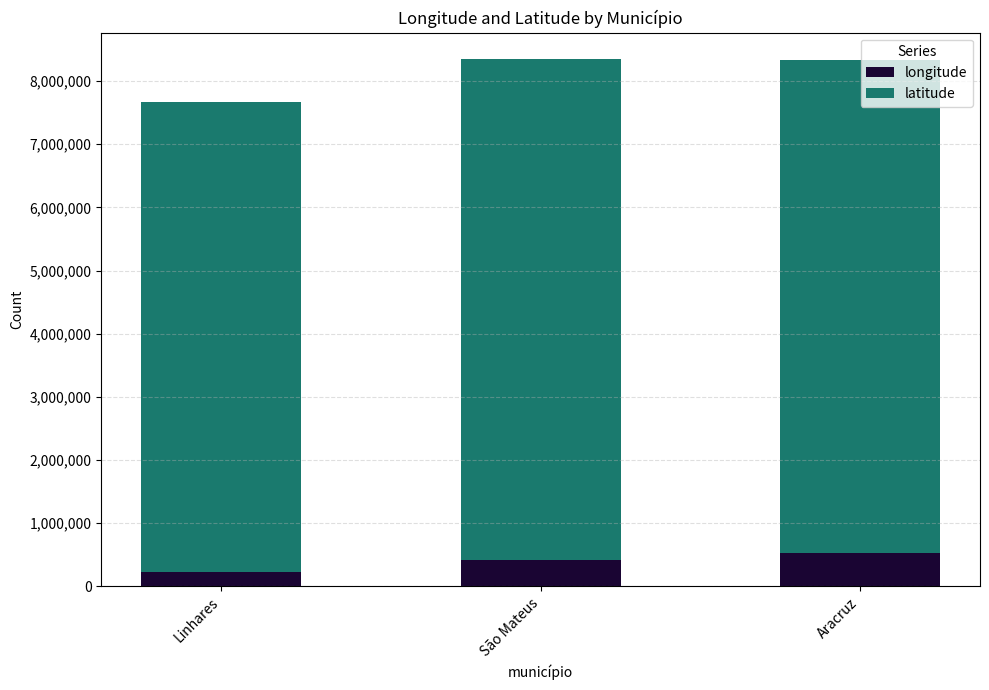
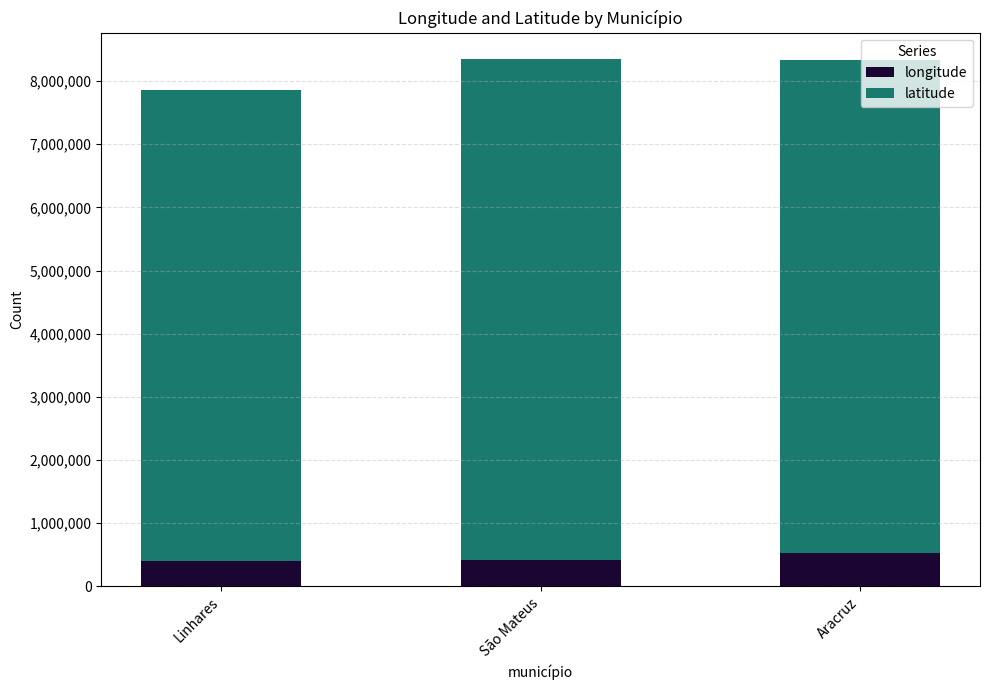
  {
    "longitude": {
-     "Linhares": "200,000",
+     "Linhares": "400,000",
      "São Mateus": "400,000",
      "Aracruz": "500,000"
    },
    "latitude": {
      "Linhares": "7,400,000",
      "São Mateus": "7,900,000",
      "Aracruz": "7,800,000"
    }
  }
